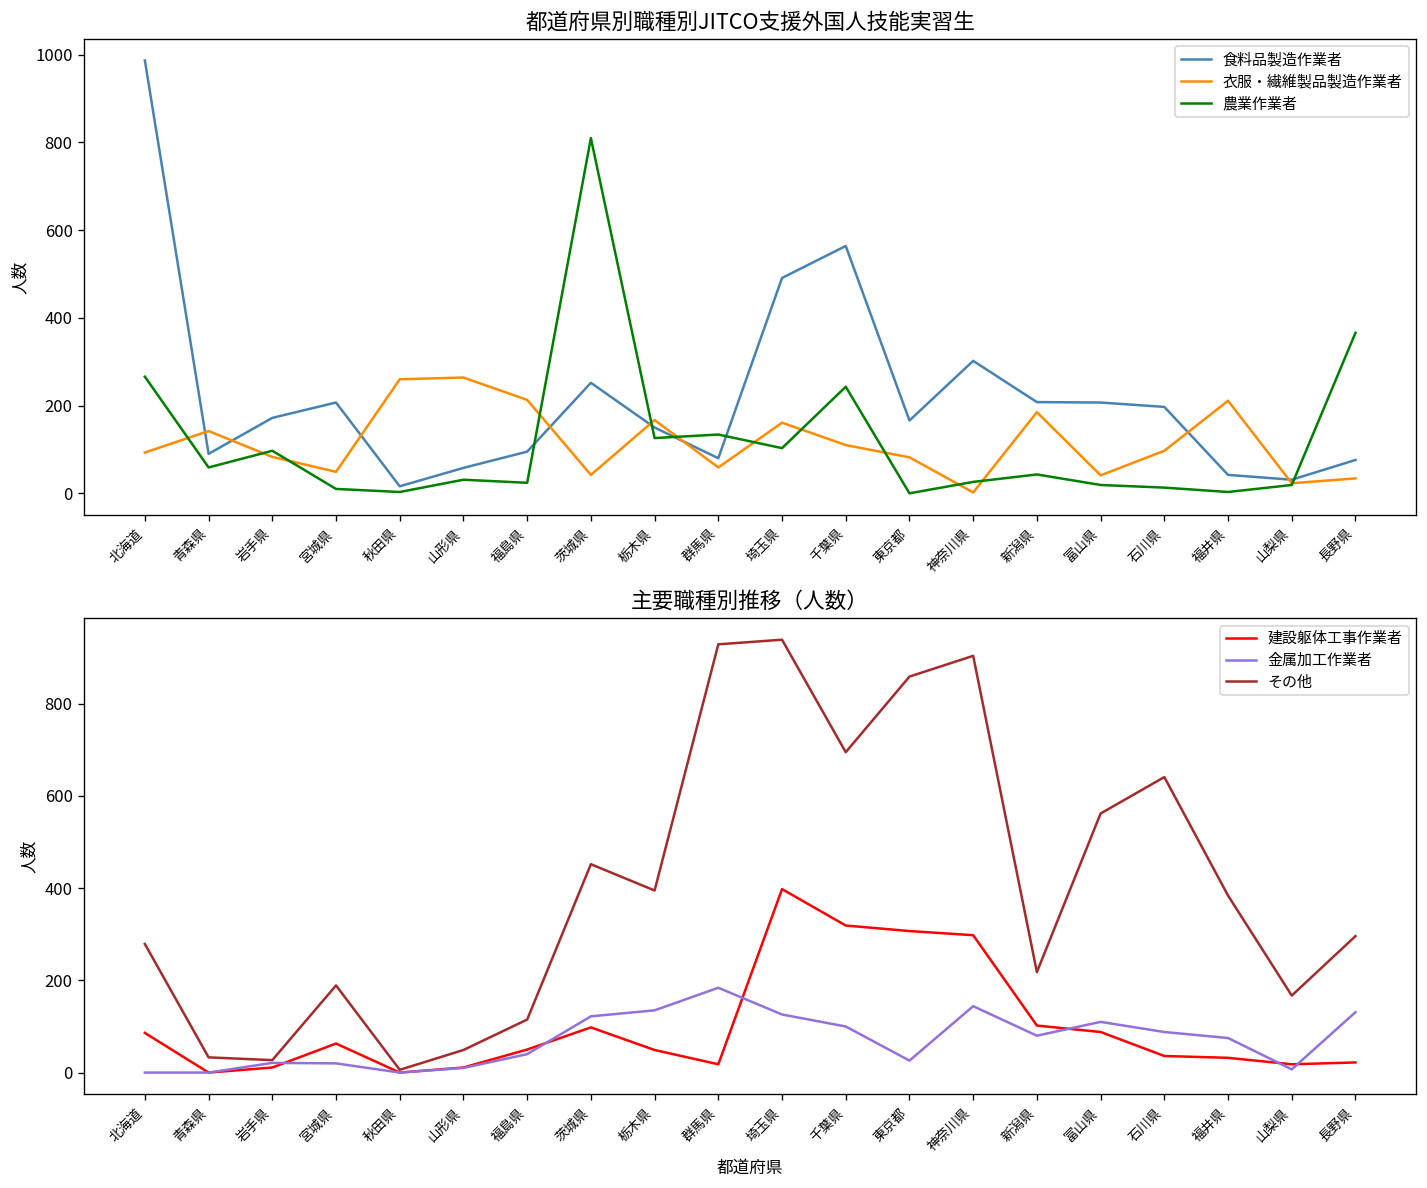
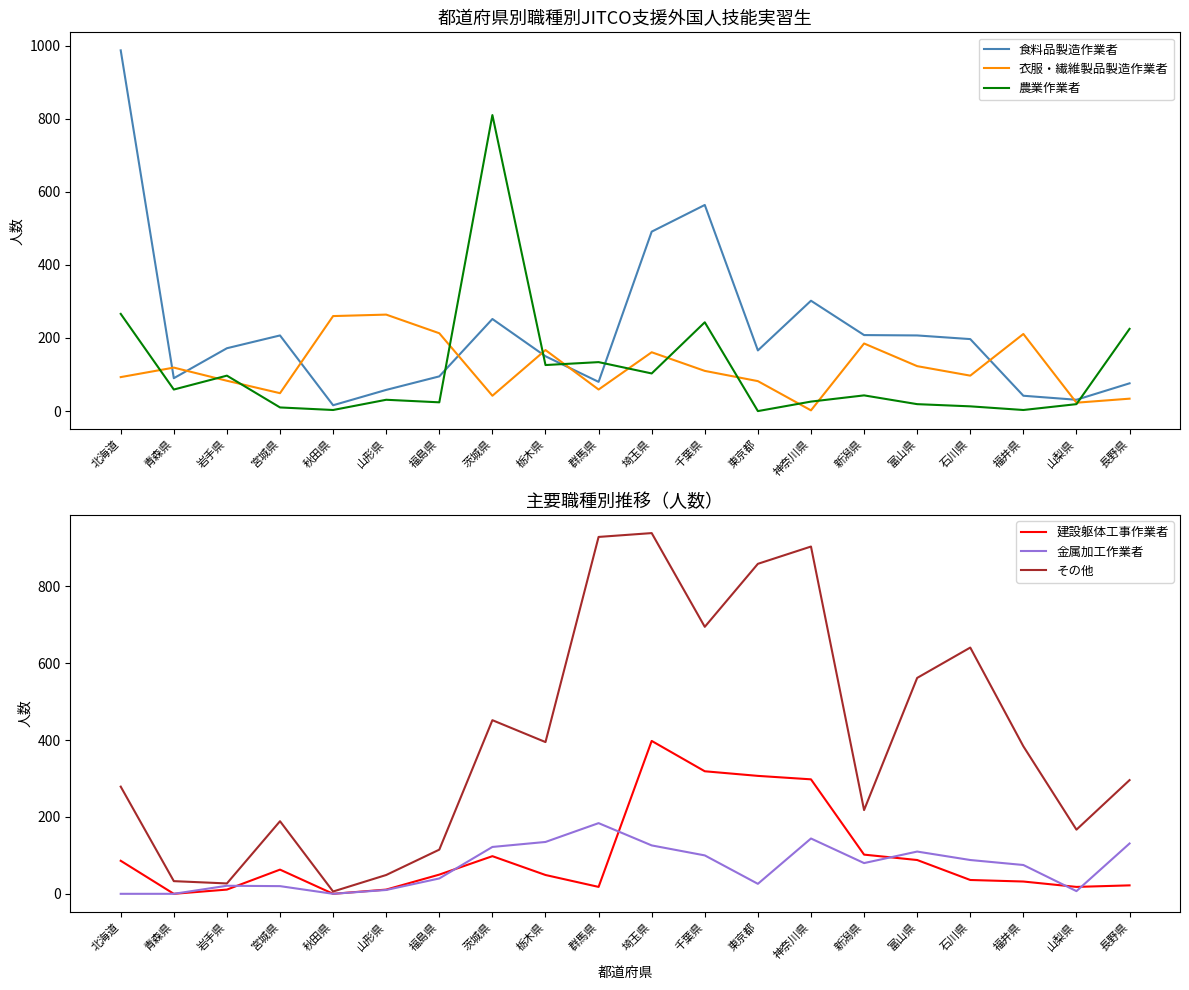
  {
    "都道府県別職種別JITCO支援外国人技能実習生": {
      "食料品製造作業者": {
        "北海道": 990,
        "青森県": 90,
        "岩手県": 170,
        "宮城県": 210,
        "秋田県": 20,
        "山形県": 60,
        "福島県": 100,
        "茨城県": 250,
        "栃木県": 150,
        "群馬県": 80,
        "埼玉県": 490,
        "千葉県": 560,
        "東京都": 170,
        "神奈川県": 300,
        "新潟県": 210,
        "富山県": 210,
        "石川県": 200,
        "福井県": 40,
        "山梨県": 30,
        "長野県": 80
      },
      "衣服・繊維製品製造作業者": {
        "北海道": 90,
-       "青森県": 140,
+       "青森県": 120,
        "岩手県": 80,
        "宮城県": 50,
        "秋田県": 260,
        "山形県": 260,
        "福島県": 210,
        "茨城県": 40,
        "栃木県": 170,
        "群馬県": 60,
        "埼玉県": 160,
        "千葉県": 110,
        "東京都": 80,
        "神奈川県": 0,
        "新潟県": 190,
-       "富山県": 40,
+       "富山県": 120,
        "石川県": 100,
        "福井県": 210,
        "長野県": 30
      },
      "農業作業者": {
        "北海道": 270,
        "青森県": 60,
        "岩手県": 100,
        "宮城県": 10,
        "秋田県": 0,
        "山形県": 30,
        "福島県": 20,
        "茨城県": 810,
        "栃木県": 130,
        "群馬県": 130,
        "埼玉県": 100,
        "千葉県": 240,
        "東京都": 0,
        "神奈川県": 30,
        "新潟県": 40,
        "富山県": 20,
        "石川県": 10,
        "福井県": 0,
-       "長野県": 370
+       "長野県": 230
      }
    },
    "主要職種別推移（人数）": {
      "建設躯体工事作業者": {
        "北海道": 90,
        "岩手県": 10,
        "宮城県": 60,
        "福島県": 50,
        "茨城県": 100,
        "栃木県": 50,
        "群馬県": 20,
        "埼玉県": 400,
        "千葉県": 320,
        "東京都": 310,
        "神奈川県": 300,
        "新潟県": 100,
        "富山県": 90,
        "石川県": 40,
        "福井県": 30,
        "山梨県": 20,
        "長野県": 20
      },
      "金属加工作業者": {
        "北海道": 0,
        "宮城県": 20,
        "福島県": 40,
        "茨城県": 120,
        "栃木県": 140,
        "群馬県": 180,
        "埼玉県": 130,
        "千葉県": 100,
        "東京都": 30,
        "神奈川県": 140,
        "新潟県": 80,
        "富山県": 110,
        "石川県": 90,
        "福井県": 80,
        "山梨県": 10,
        "長野県": 130
      },
      "その他": {
        "北海道": 280,
        "青森県": 30,
        "宮城県": 190,
        "山形県": 50,
        "福島県": 120,
        "茨城県": 450,
        "栃木県": 400,
        "群馬県": 930,
        "埼玉県": 940,
        "千葉県": 700,
        "東京都": 860,
        "神奈川県": 900,
        "新潟県": 220,
        "富山県": 560,
        "石川県": 640,
        "福井県": 380,
        "山梨県": 170,
        "長野県": 300
      }
    }
  }
